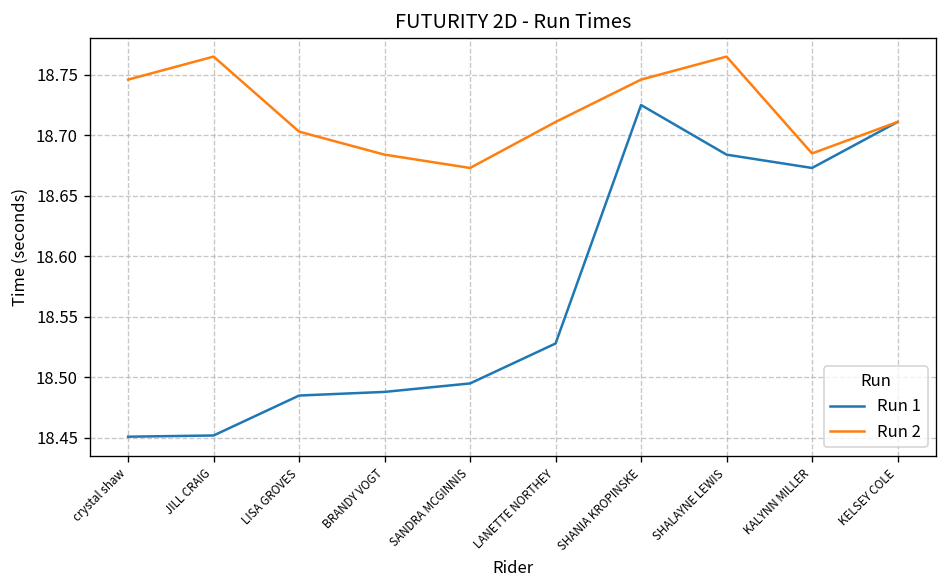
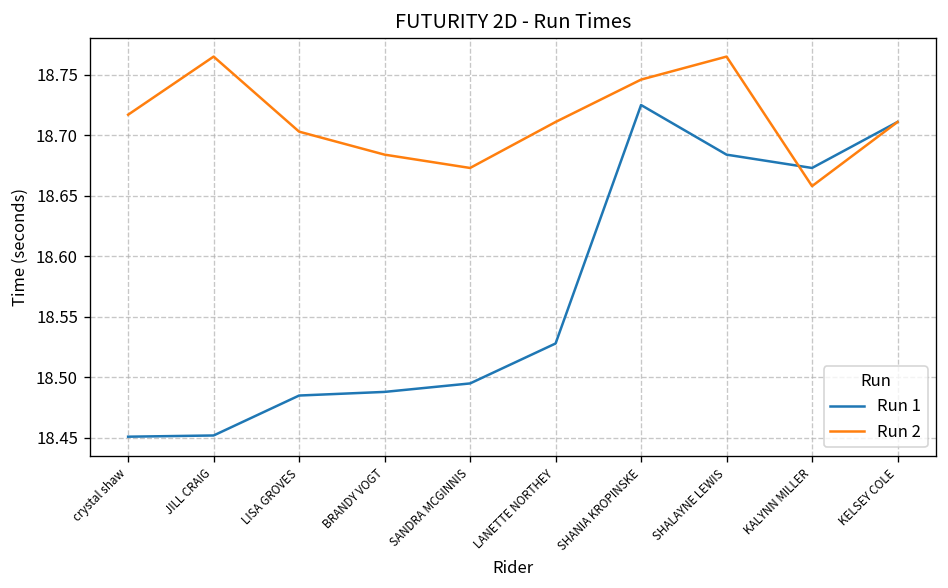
  {
    "Run 1": {
      "crystal shaw": 18.451,
      "JILL CRAIG": 18.452,
      "LISA GROVES": 18.485,
      "BRANDY VOGT": 18.488,
      "SANDRA MCGINNIS": 18.495,
      "LANETTE NORTHEY": 18.528,
      "SHANIA KROPINSKE": 18.725,
      "SHALAYNE LEWIS": 18.684,
      "KALYNN MILLER": 18.673
    },
    "Run 2": {
-     "crystal shaw": 18.746,
+     "crystal shaw": 18.717,
      "JILL CRAIG": 18.765,
      "LISA GROVES": 18.703,
      "BRANDY VOGT": 18.684,
      "SANDRA MCGINNIS": 18.673,
      "LANETTE NORTHEY": 18.711,
      "SHANIA KROPINSKE": 18.746,
      "SHALAYNE LEWIS": 18.765,
-     "KALYNN MILLER": 18.685
+     "KALYNN MILLER": 18.658
    }
  }
